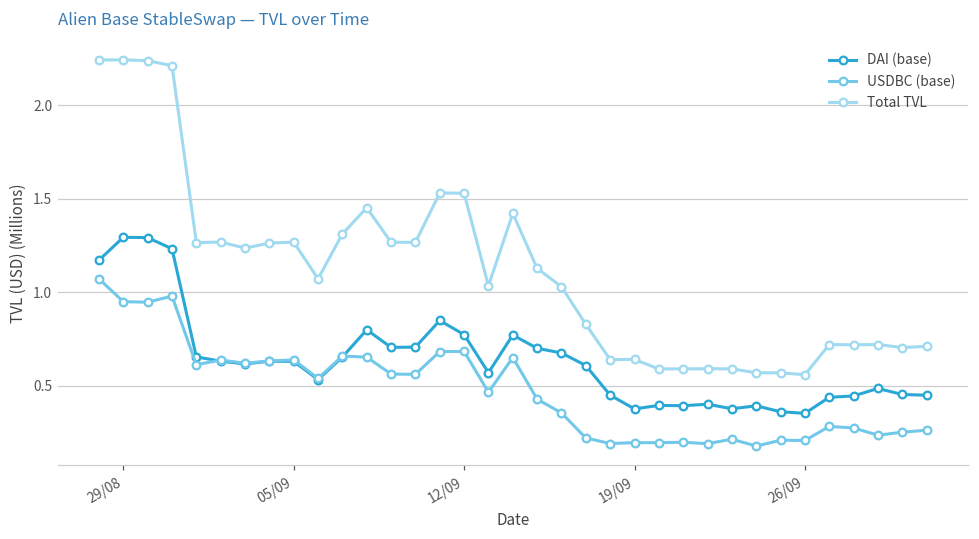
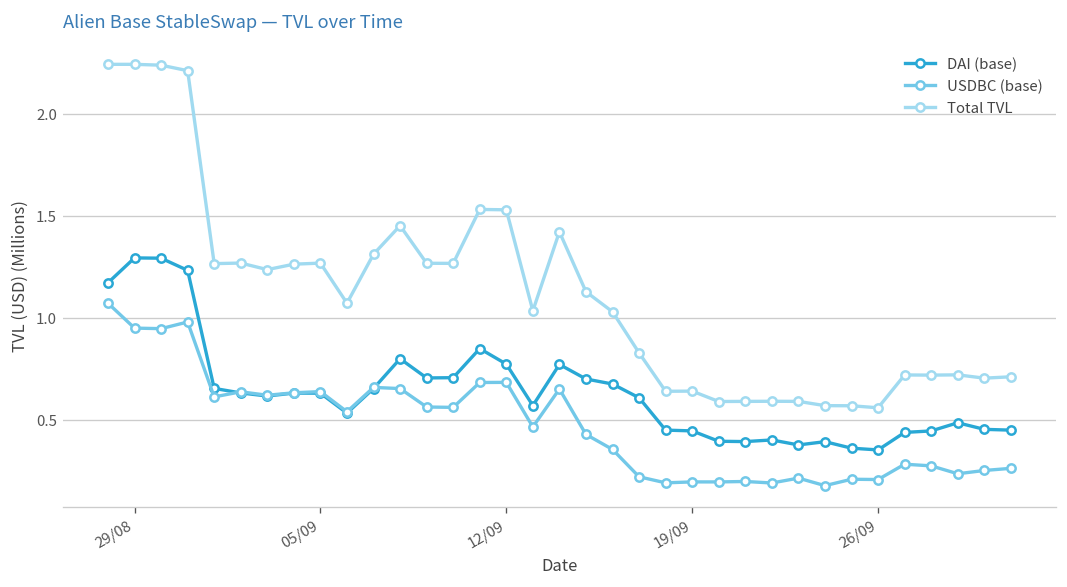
  {
    "DAI (base)": {
      "29/08": 1.29,
      "12/09": 0.77,
-     "19/09": 0.38,
+     "19/09": 0.45,
      "26/09": 0.35
    }
  }
